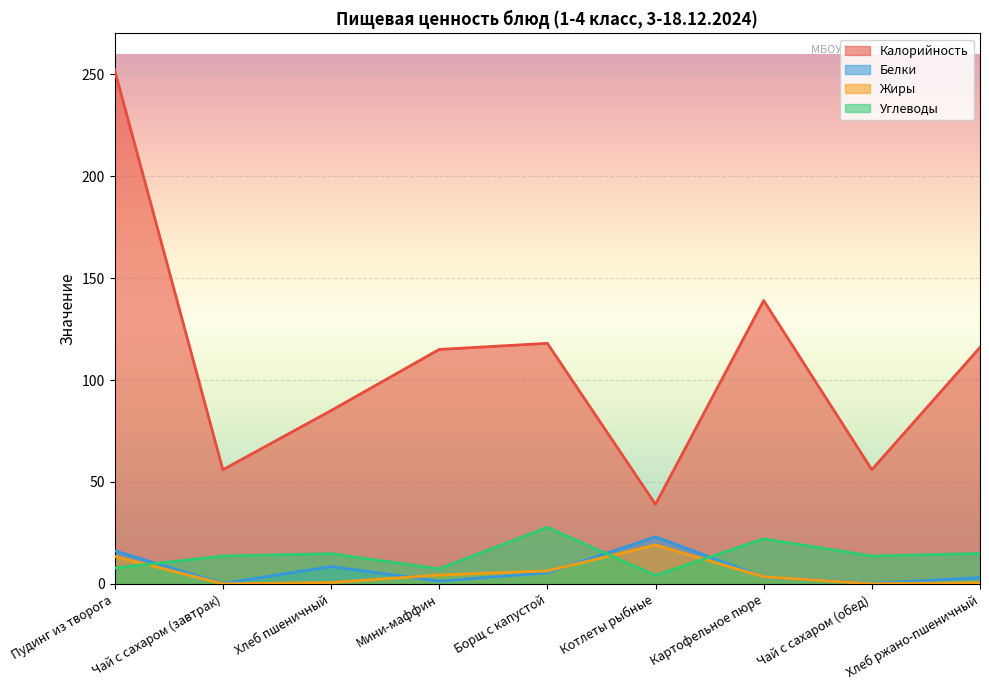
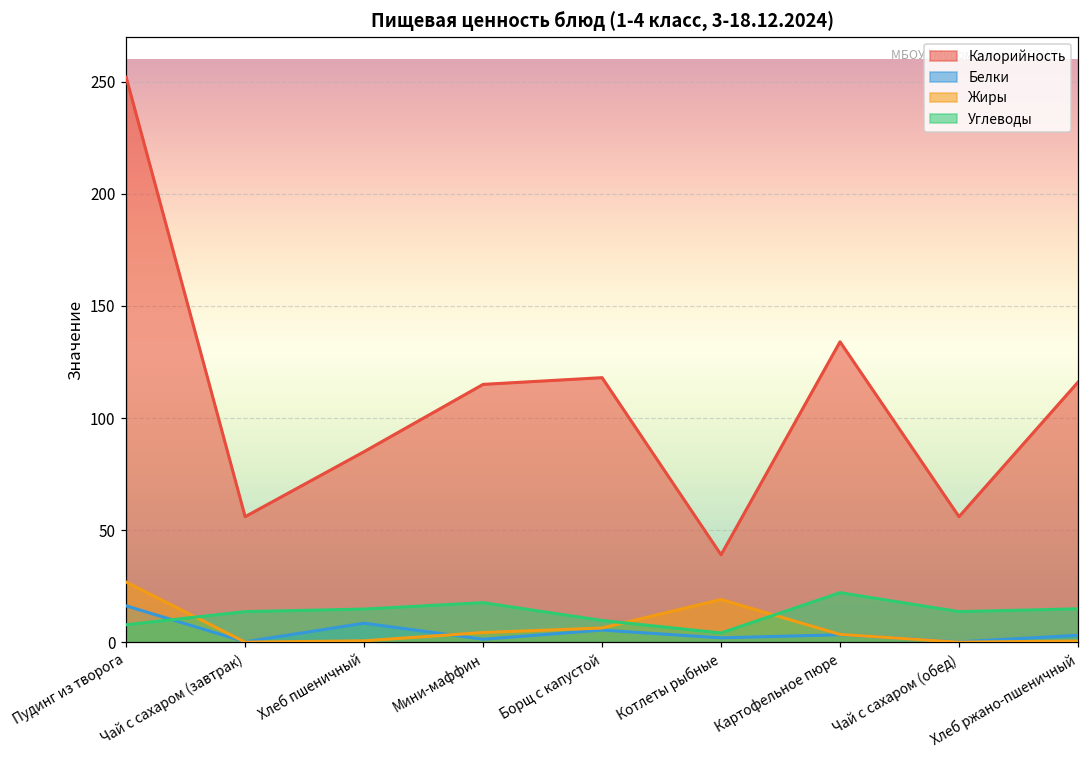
  {
    "Калорийность": {
      "Пудинг из творога": 252,
      "Чай с сахаром (завтрак)": 56,
      "Хлеб пшеничный": 85,
      "Мини-маффин": 115,
      "Борщ с капустой": 118,
      "Котлеты рыбные": 39,
-     "Картофельное пюре": 139,
+     "Картофельное пюре": 134,
      "Чай с сахаром (обед)": 56,
      "Хлеб ржано-пшеничный": 116
    },
    "Белки": {
      "Пудинг из творога": 16,
      "Хлеб пшеничный": 9,
      "Мини-маффин": 1,
-     "Котлеты рыбные": 23,
+     "Котлеты рыбные": 2,
      "Хлеб ржано-пшеничный": 3
    },
    "Жиры": {
-     "Пудинг из творога": 13,
+     "Пудинг из творога": 27,
      "Хлеб пшеничный": 1,
      "Мини-маффин": 4,
      "Котлеты рыбные": 19,
      "Хлеб ржано-пшеничный": 1
    },
    "Углеводы": {
      "Пудинг из творога": 8,
      "Чай с сахаром (завтрак)": 14,
      "Хлеб пшеничный": 15,
-     "Мини-маффин": 7,
-     "Борщ с капустой": 28,
+     "Мини-маффин": 18,
+     "Борщ с капустой": 10,
      "Котлеты рыбные": 4,
      "Картофельное пюре": 22,
      "Чай с сахаром (обед)": 14,
      "Хлеб ржано-пшеничный": 15
    }
  }
